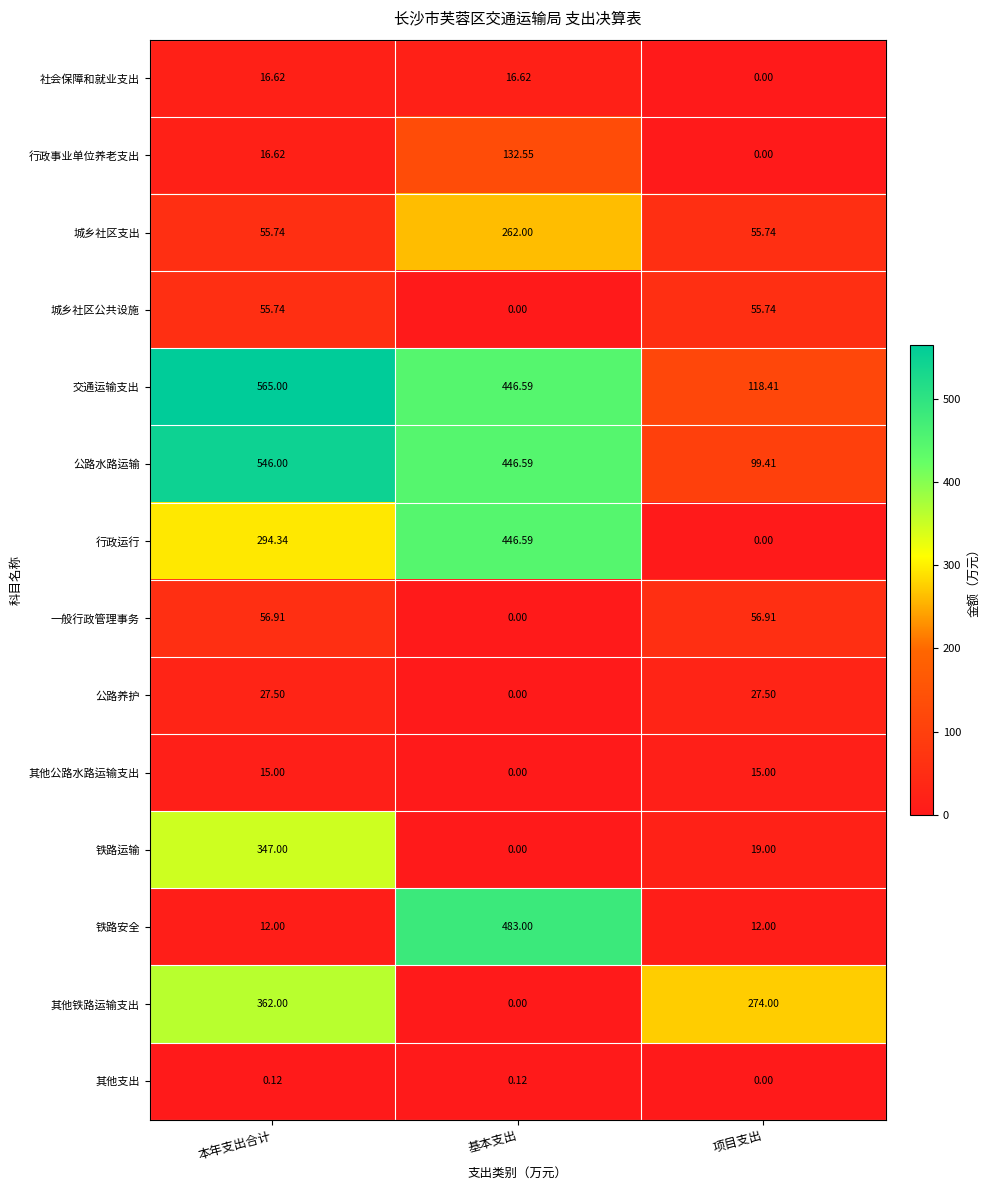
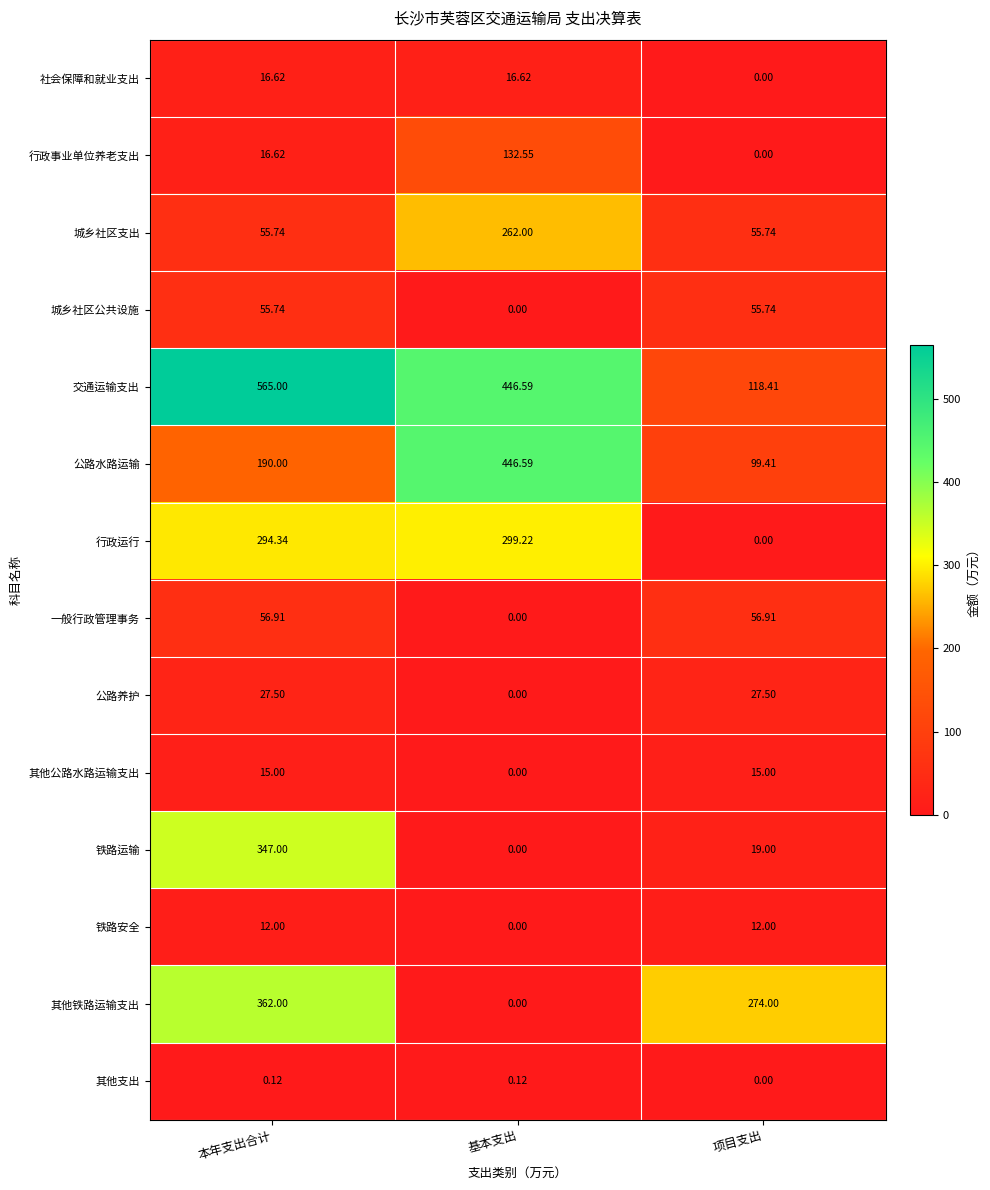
  {
    "社会保障和就业支出": {
      "本年支出合计": 16.62,
      "基本支出": 16.62,
      "项目支出": 0.00
    },
    "行政事业单位养老支出": {
      "本年支出合计": 16.62,
      "基本支出": 132.55,
      "项目支出": 0.00
    },
    "城乡社区支出": {
      "本年支出合计": 55.74,
      "基本支出": 262.00,
      "项目支出": 55.74
    },
    "城乡社区公共设施": {
      "本年支出合计": 55.74,
      "基本支出": 0.00,
      "项目支出": 55.74
    },
    "交通运输支出": {
      "本年支出合计": 565.00,
      "基本支出": 446.59,
      "项目支出": 118.41
    },
    "公路水路运输": {
-     "本年支出合计": 546.00,
+     "本年支出合计": 190.00,
      "基本支出": 446.59,
      "项目支出": 99.41
    },
    "行政运行": {
      "本年支出合计": 294.34,
-     "基本支出": 446.59,
+     "基本支出": 299.22,
      "项目支出": 0.00
    },
    "一般行政管理事务": {
      "本年支出合计": 56.91,
      "基本支出": 0.00,
      "项目支出": 56.91
    },
    "公路养护": {
      "本年支出合计": 27.50,
      "基本支出": 0.00,
      "项目支出": 27.50
    },
    "其他公路水路运输支出": {
      "本年支出合计": 15.00,
      "基本支出": 0.00,
      "项目支出": 15.00
    },
    "铁路运输": {
      "本年支出合计": 347.00,
      "基本支出": 0.00,
      "项目支出": 19.00
    },
    "铁路安全": {
      "本年支出合计": 12.00,
-     "基本支出": 483.00,
+     "基本支出": 0.00,
      "项目支出": 12.00
    },
    "其他铁路运输支出": {
      "本年支出合计": 362.00,
      "基本支出": 0.00,
      "项目支出": 274.00
    },
    "其他支出": {
      "本年支出合计": 0.12,
      "基本支出": 0.12,
      "项目支出": 0.00
    }
  }
